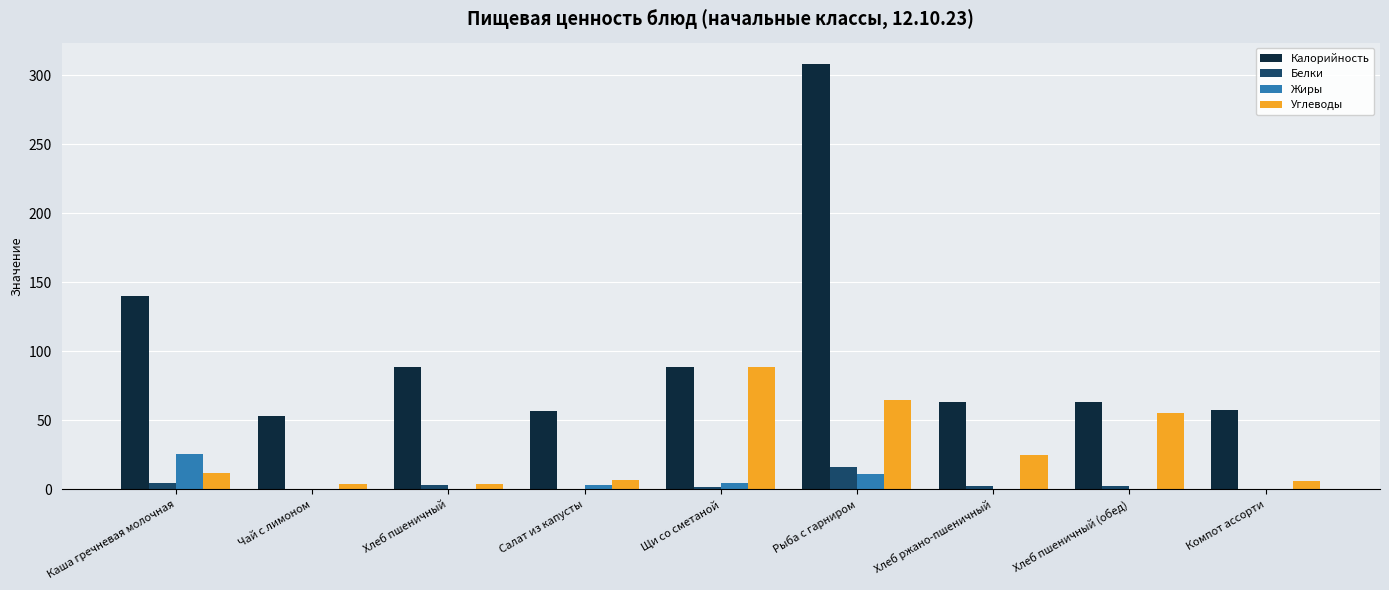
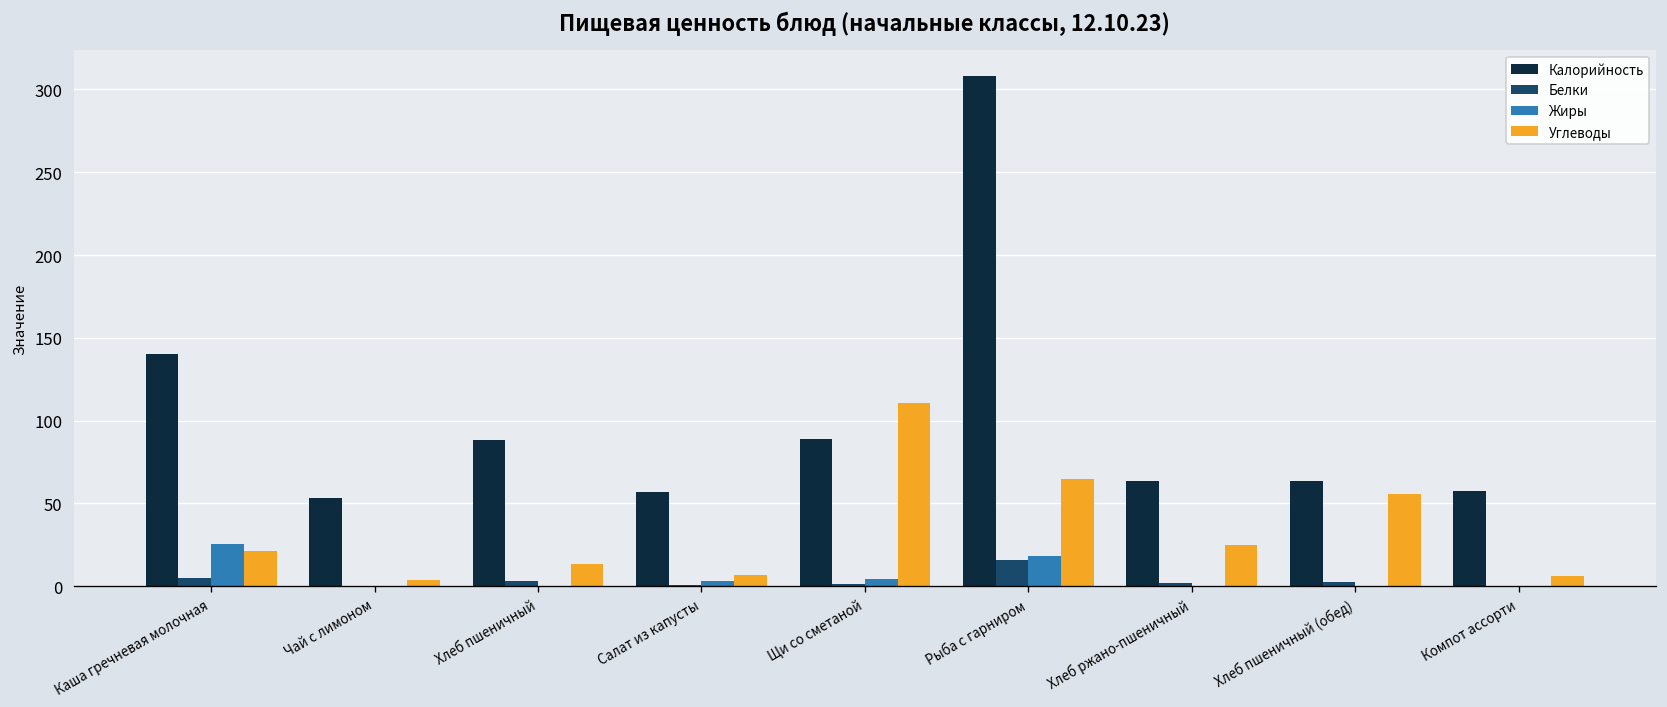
  {
    "Жиры": {
      "Каша гречневая молочная": 26,
      "Салат из капусты": 3,
      "Щи со сметаной": 5,
-     "Рыба с гарниром": 11
+     "Рыба с гарниром": 18
    },
    "Углеводы": {
-     "Каша гречневая молочная": 12,
+     "Каша гречневая молочная": 21,
      "Чай с лимоном": 4,
-     "Хлеб пшеничный": 4,
+     "Хлеб пшеничный": 13,
      "Салат из капусты": 7,
-     "Щи со сметаной": 89,
+     "Щи со сметаной": 110,
      "Рыба с гарниром": 65,
      "Хлеб ржано-пшеничный": 25,
      "Хлеб пшеничный (обед)": 55,
      "Компот ассорти": 6
    }
  }
